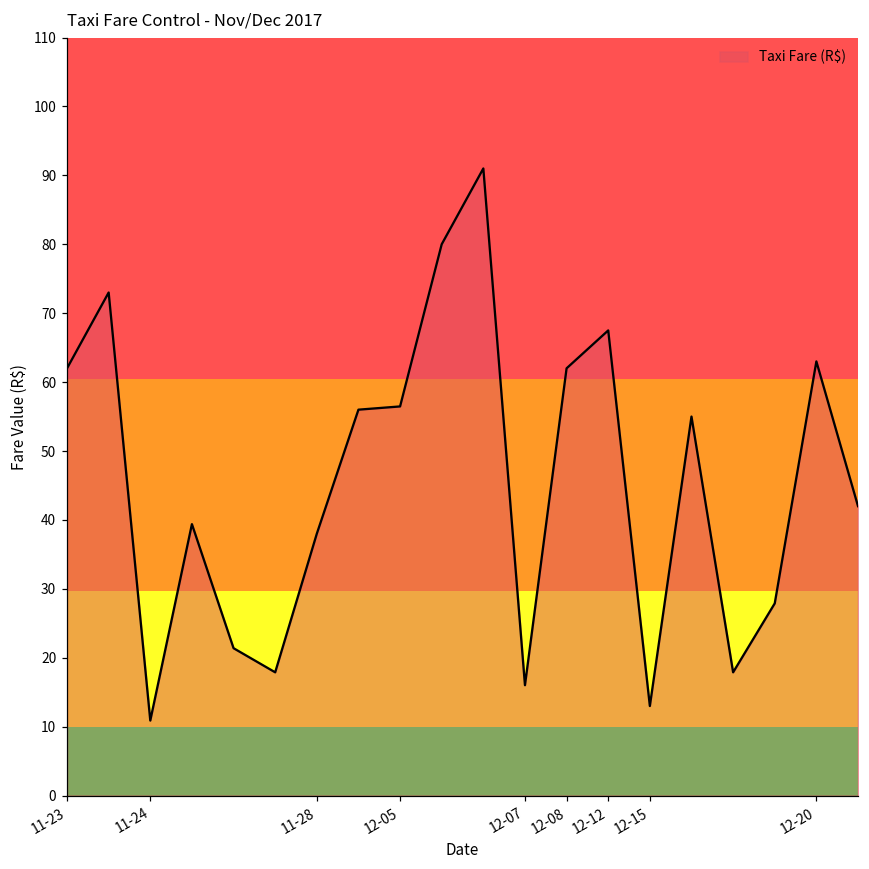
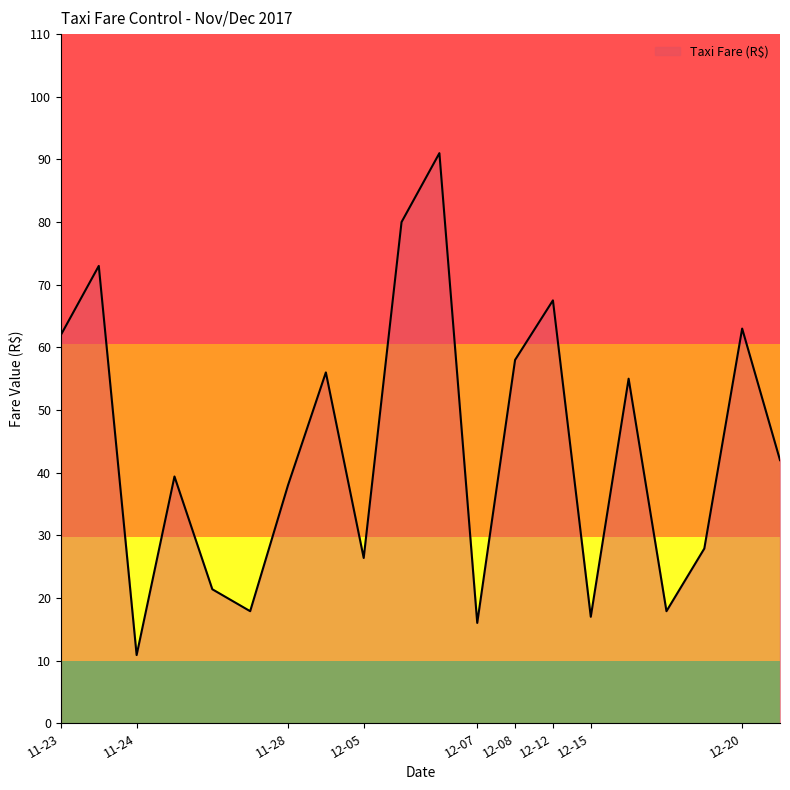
  {
    "11-23": 62,
    "11-24": 11,
    "11-28": 38,
-   "12-05": 56,
+   "12-05": 26,
    "12-07": 16,
-   "12-08": 62,
+   "12-08": 58,
    "12-12": 68,
-   "12-15": 13,
+   "12-15": 17,
    "12-20": 63
  }
